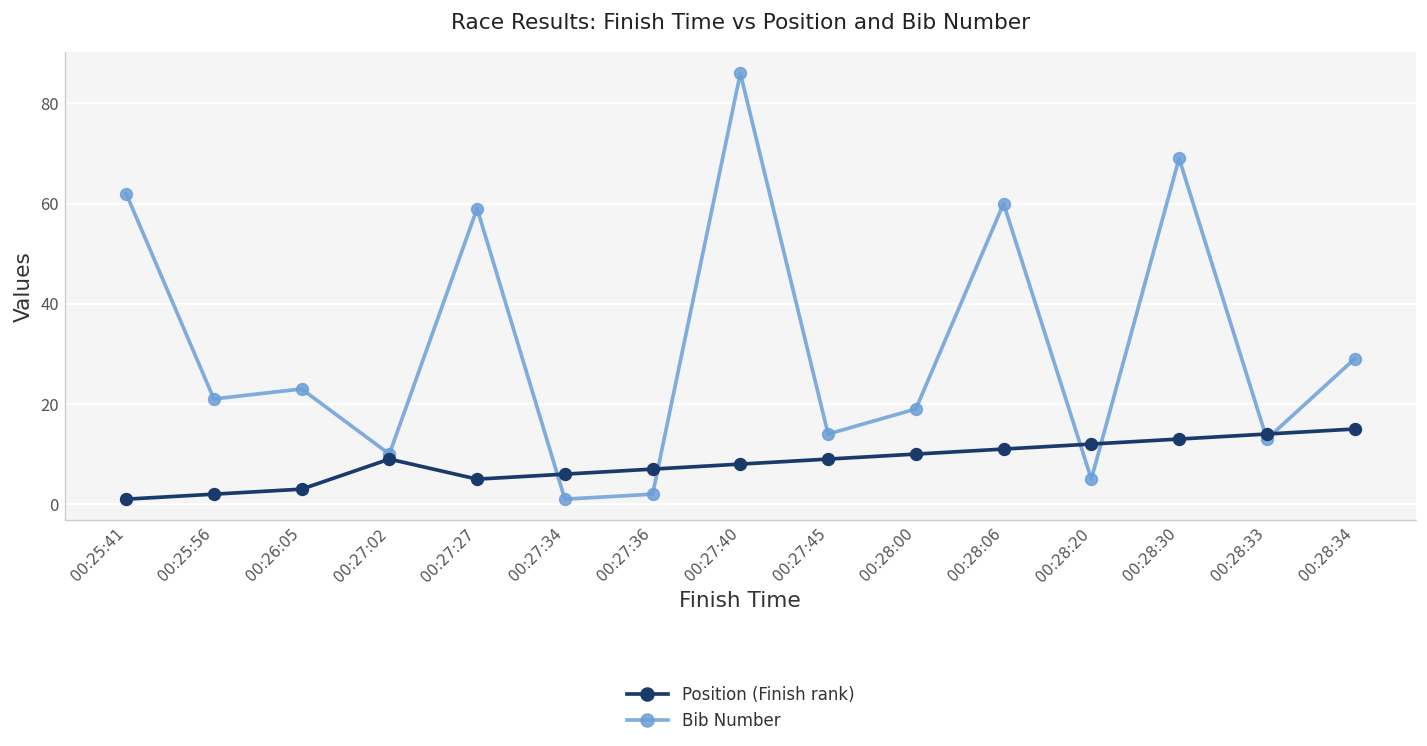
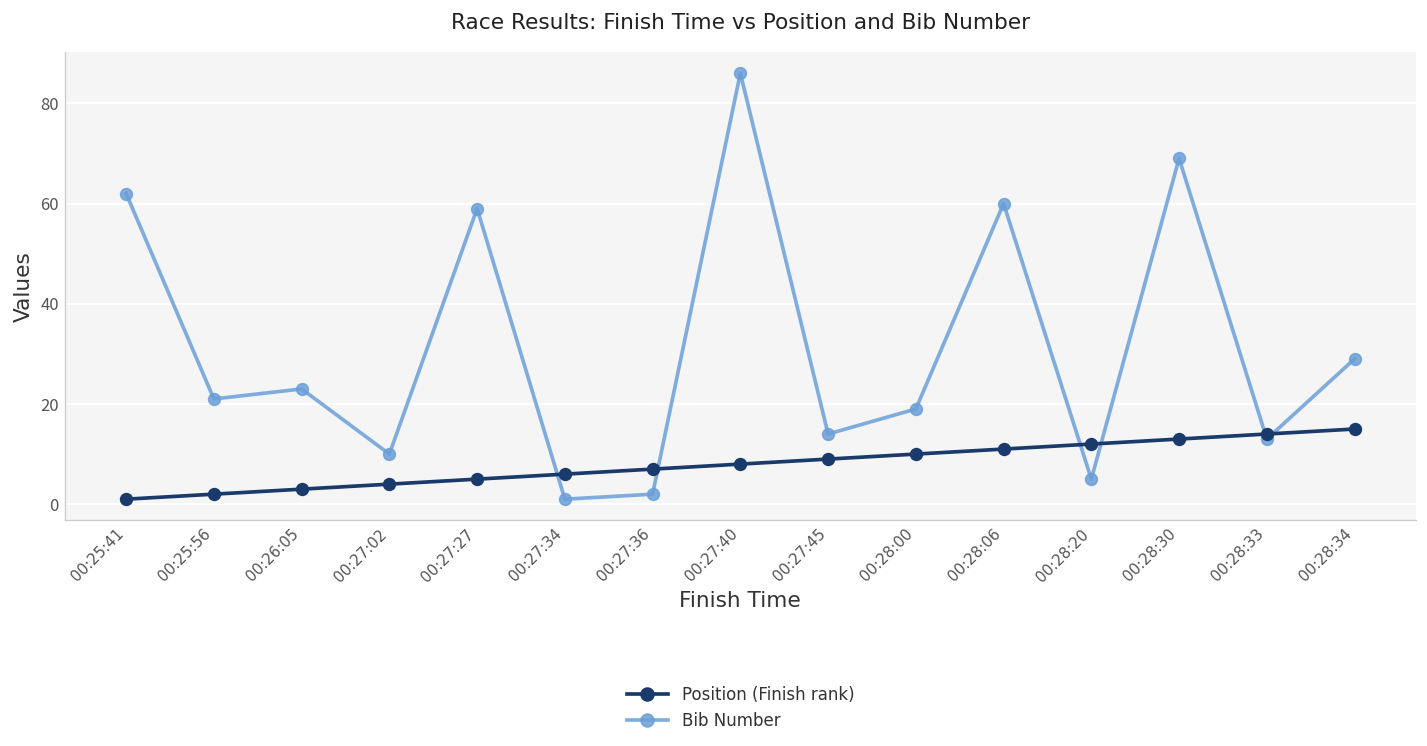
  {
    "Position (Finish rank)": {
      "00:25:41": 1,
      "00:25:56": 2,
      "00:26:05": 3,
-     "00:27:02": 9,
+     "00:27:02": 4,
      "00:27:27": 5,
      "00:27:34": 6,
      "00:27:36": 7,
      "00:27:40": 8,
      "00:27:45": 9,
      "00:28:00": 10,
      "00:28:06": 11,
      "00:28:20": 12,
      "00:28:30": 13,
      "00:28:33": 14,
      "00:28:34": 15
    },
    "Bib Number": {
      "00:25:41": 62,
      "00:25:56": 21,
      "00:26:05": 23,
      "00:27:02": 10,
      "00:27:27": 59,
      "00:27:34": 1,
      "00:27:36": 2,
      "00:27:40": 86,
      "00:27:45": 14,
      "00:28:00": 19,
      "00:28:06": 60,
      "00:28:20": 5,
      "00:28:30": 69,
      "00:28:33": 13,
      "00:28:34": 29
    }
  }
